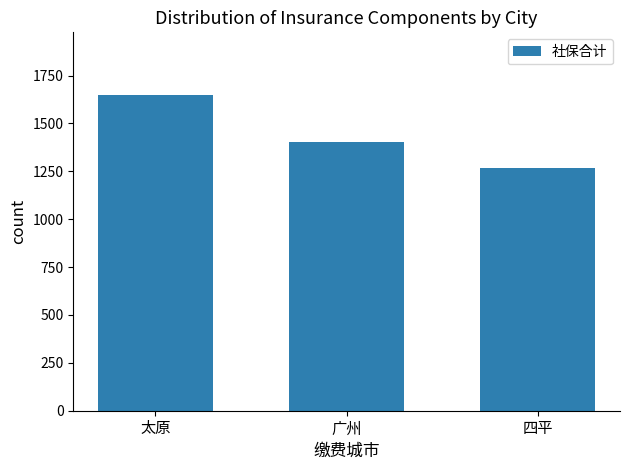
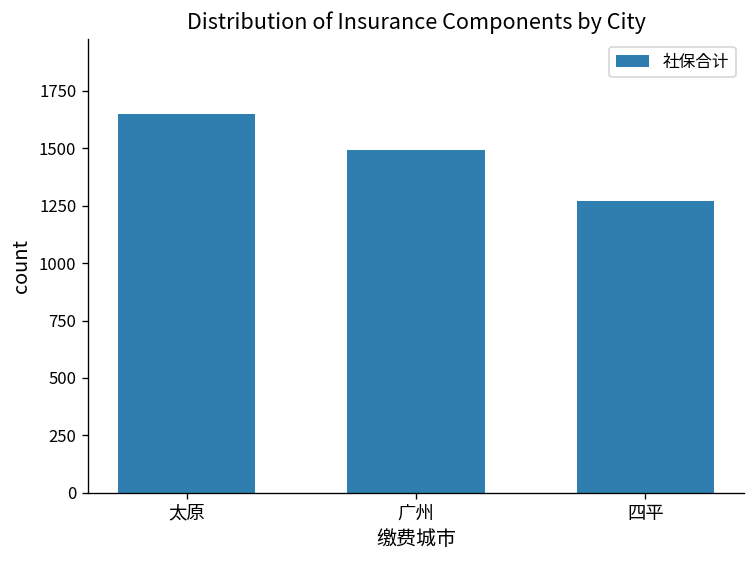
  {
    "太原": 1650,
-   "广州": 1400,
+   "广州": 1490,
    "四平": 1270
  }
